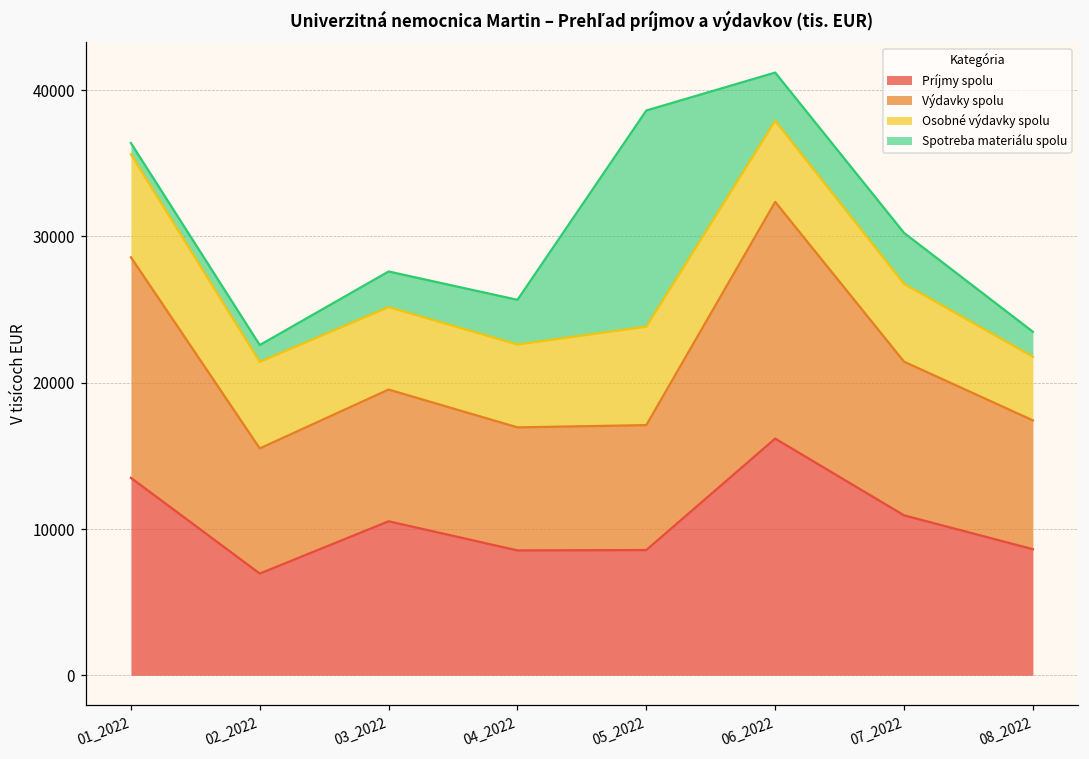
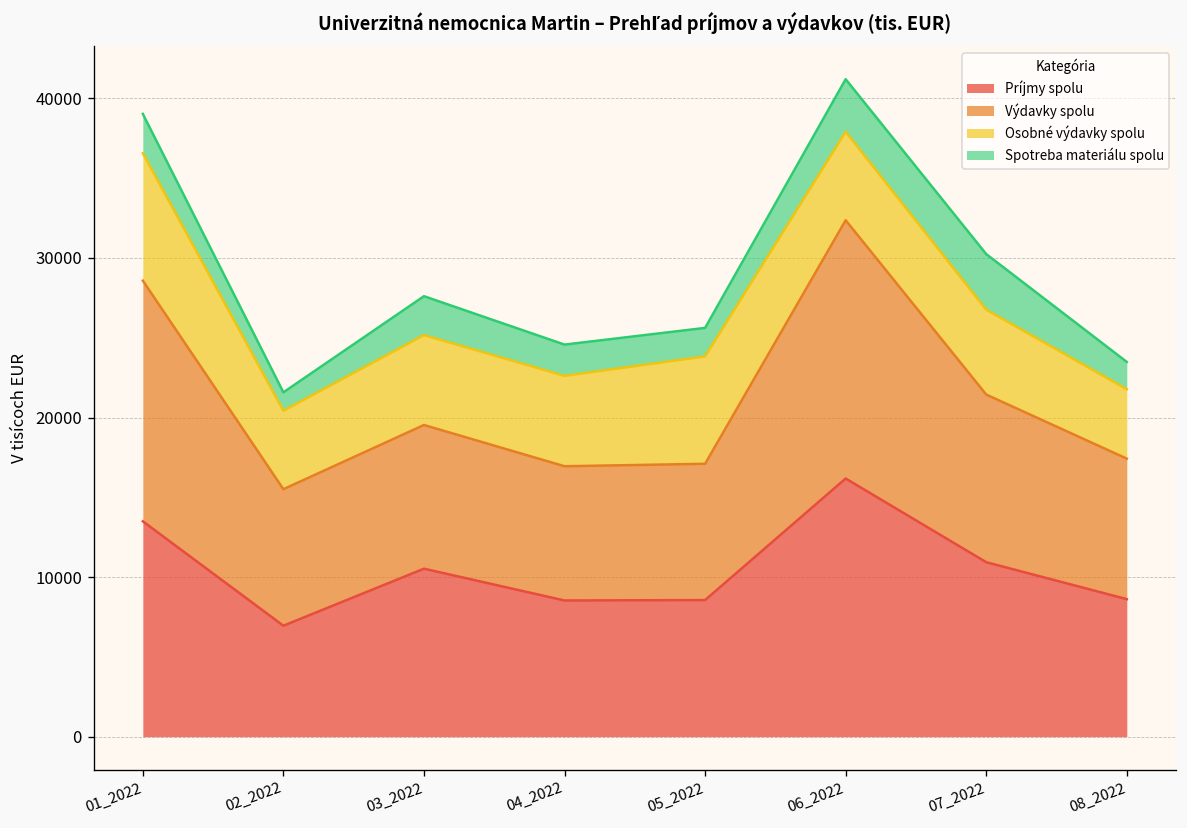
  {
    "Osobné výdavky spolu": {
-     "01_2022": 7000,
-     "02_2022": 5900,
+     "01_2022": 8000,
+     "02_2022": 4900,
      "03_2022": 5600,
      "04_2022": 5700,
      "05_2022": 6700,
      "06_2022": 5500,
      "07_2022": 5300,
      "08_2022": 4400
    },
    "Spotreba materiálu spolu": {
-     "01_2022": 800,
+     "01_2022": 2500,
      "02_2022": 1200,
      "03_2022": 2400,
-     "04_2022": 3100,
-     "05_2022": 14800,
+     "04_2022": 2000,
+     "05_2022": 1800,
      "06_2022": 3300,
      "07_2022": 3500,
      "08_2022": 1700
    }
  }
